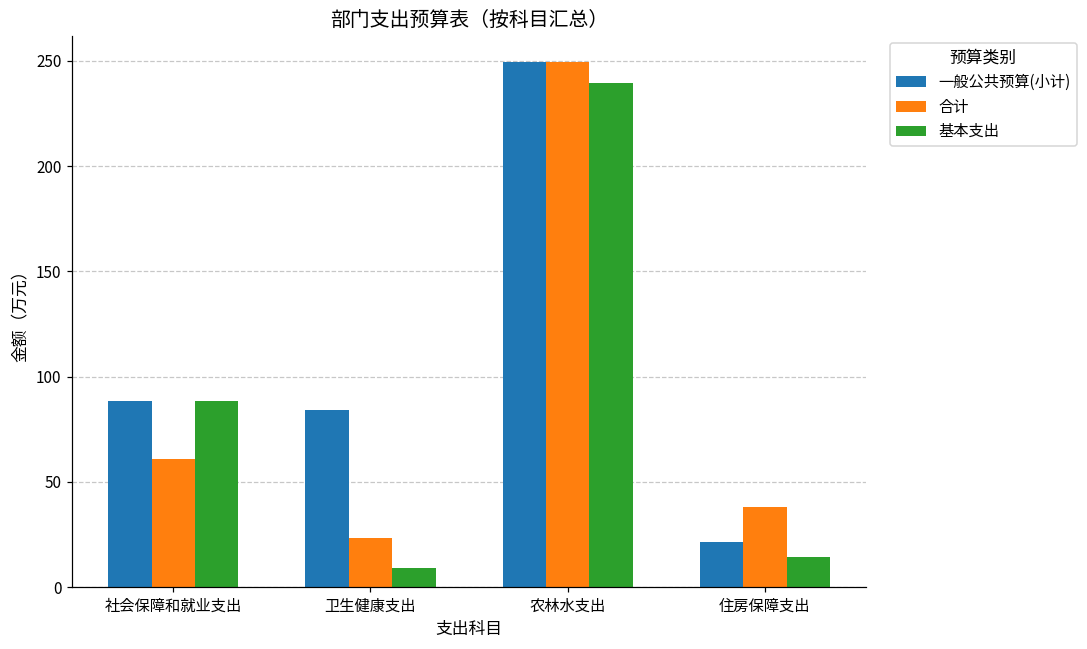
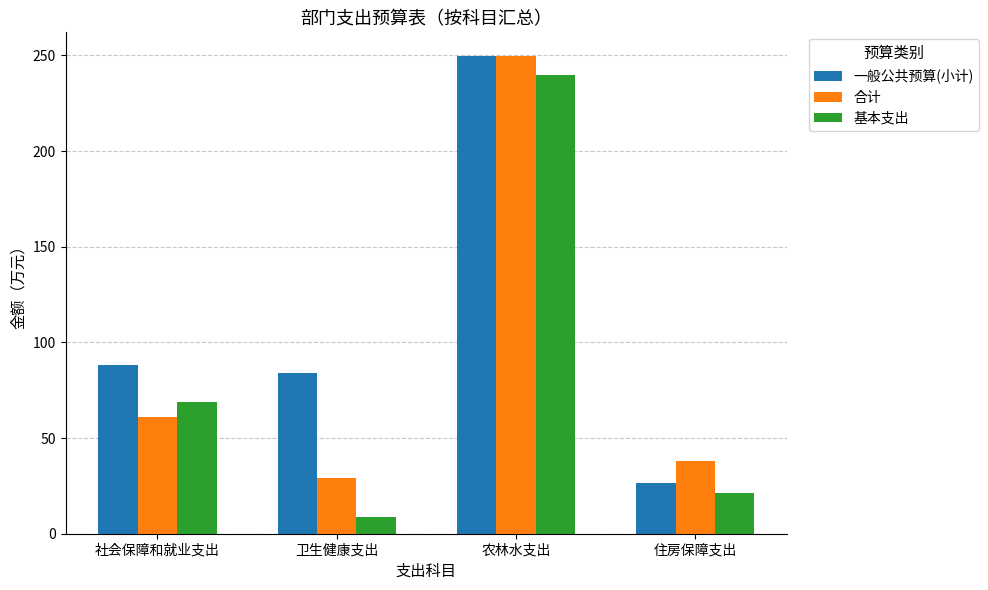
  {
    "一般公共预算(小计)": {
      "社会保障和就业支出": 88,
      "卫生健康支出": 84,
      "农林水支出": 250,
-     "住房保障支出": 21
+     "住房保障支出": 27
    },
    "合计": {
      "社会保障和就业支出": 61,
-     "卫生健康支出": 23,
+     "卫生健康支出": 29,
      "农林水支出": 250,
      "住房保障支出": 38
    },
    "基本支出": {
-     "社会保障和就业支出": 88,
+     "社会保障和就业支出": 69,
      "卫生健康支出": 9,
      "农林水支出": 240,
-     "住房保障支出": 14
+     "住房保障支出": 21
    }
  }
